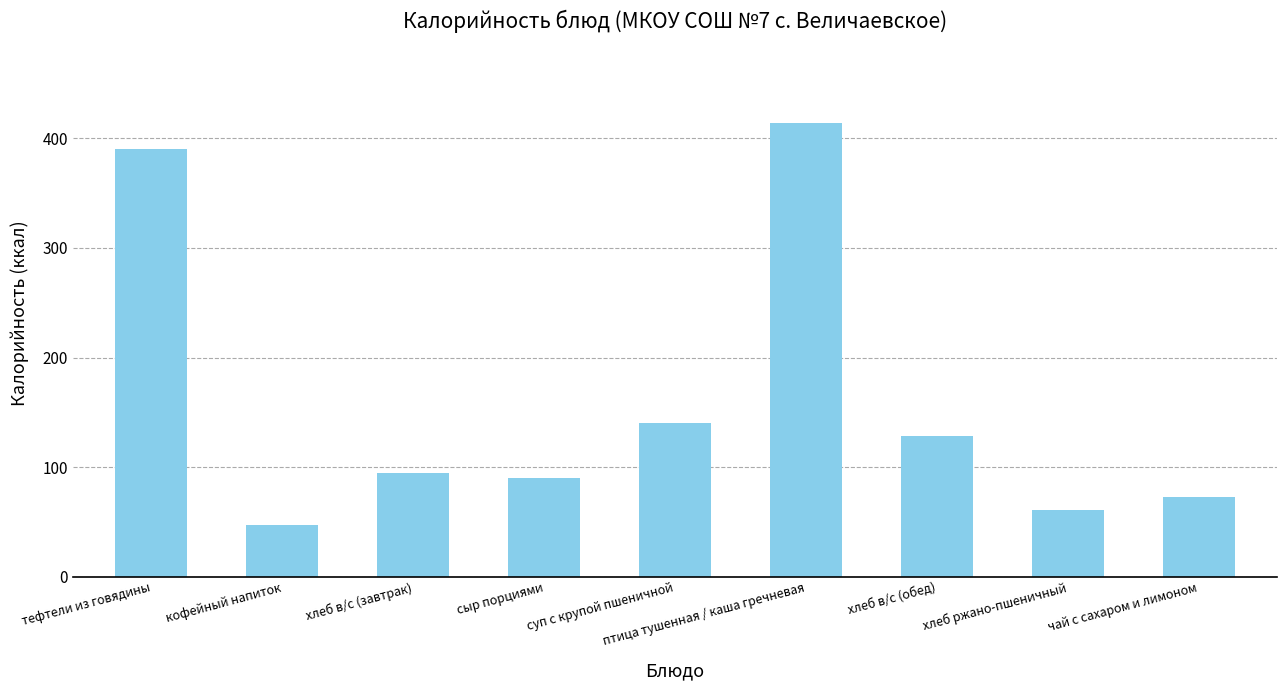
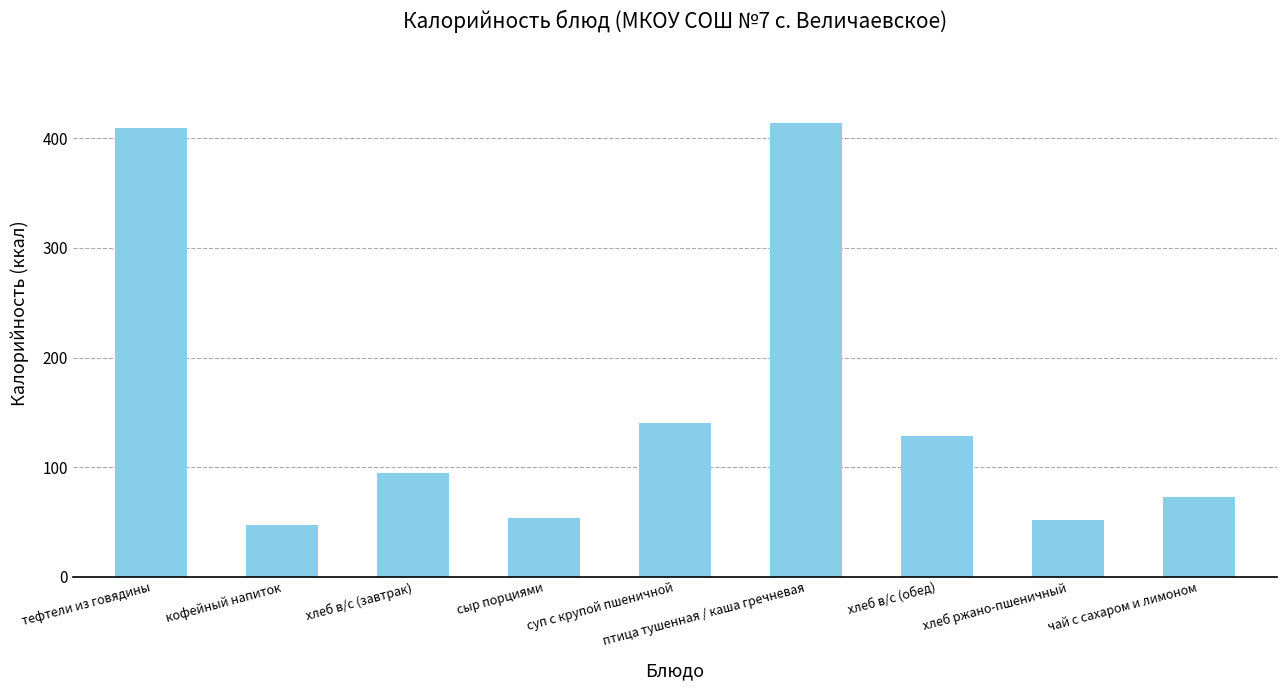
  {
-   "тефтели из говядины": 390,
+   "тефтели из говядины": 409,
    "кофейный напиток": 47,
    "хлеб в/с (завтрак)": 94,
-   "сыр порциями": 90,
+   "сыр порциями": 54,
    "суп с крупой пшеничной": 141,
    "птица тушенная / каша гречневая": 414,
    "хлеб в/с (обед)": 128,
-   "хлеб ржано-пшеничный": 61,
+   "хлеб ржано-пшеничный": 52,
    "чай с сахаром и лимоном": 73
  }
